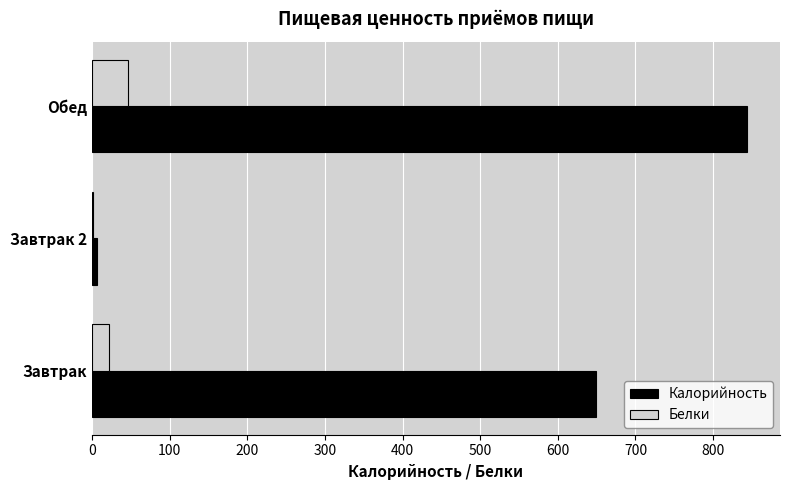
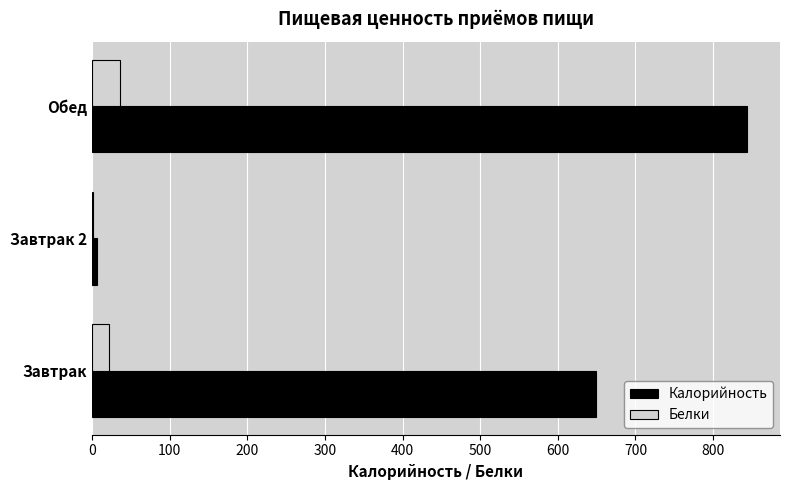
  {
    "Калорийность": {
      "Обед": 840,
      "Завтрак 2": 10,
      "Завтрак": 650
    },
    "Белки": {
-     "Обед": 50,
+     "Обед": 40,
      "Завтрак": 20
    }
  }
